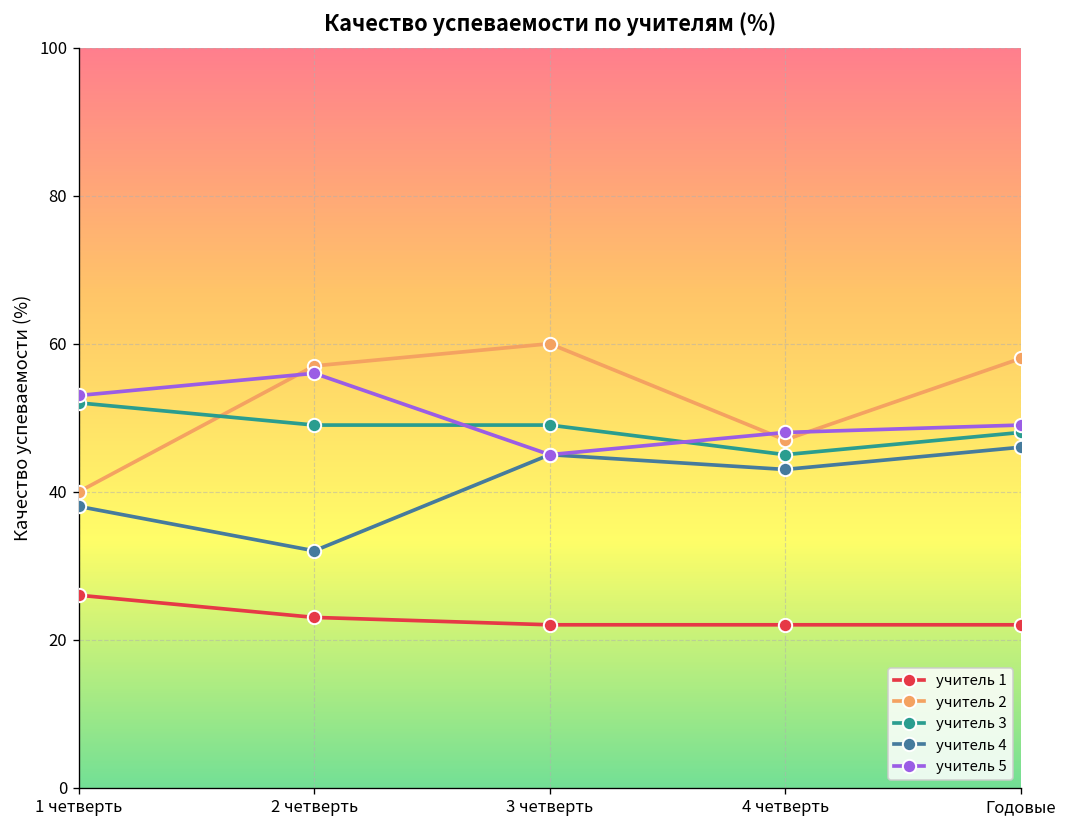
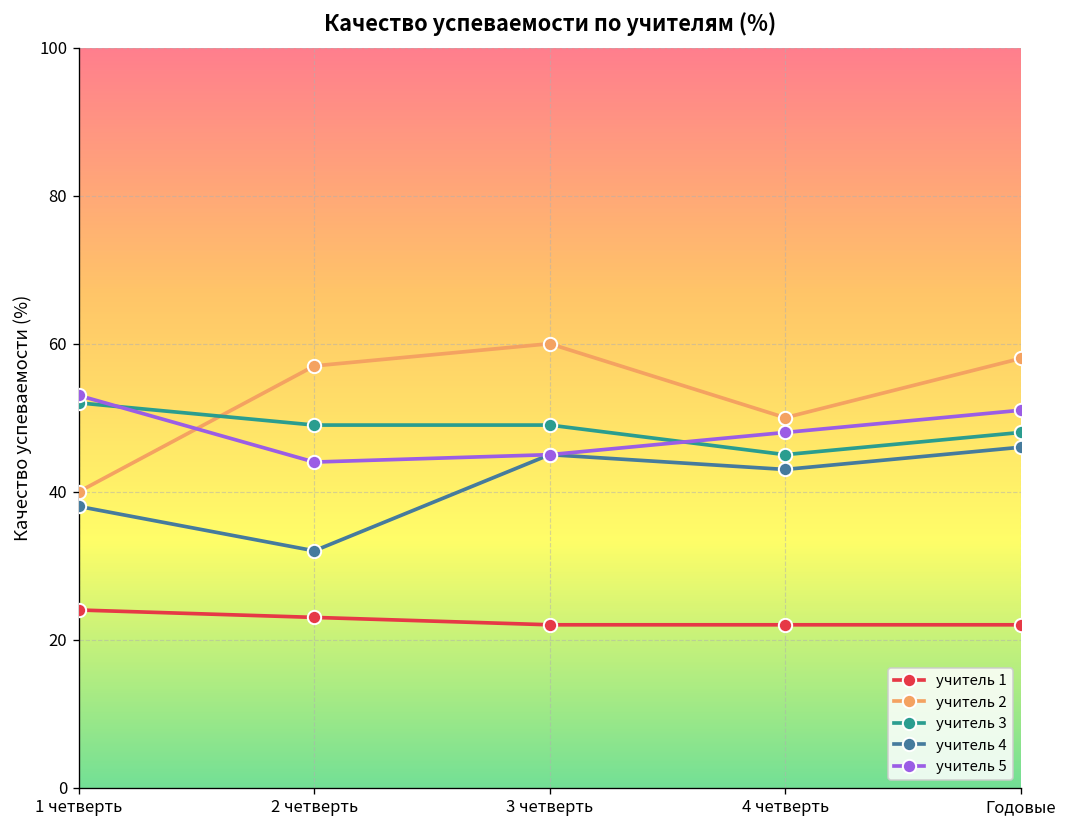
  {
    "учитель 1": {
-     "1 четверть": 26,
+     "1 четверть": 24,
      "2 четверть": 23,
      "3 четверть": 22,
      "4 четверть": 22,
      "Годовые": 22
    },
    "учитель 2": {
      "1 четверть": 40,
      "2 четверть": 57,
      "3 четверть": 60,
-     "4 четверть": 47,
+     "4 четверть": 50,
      "Годовые": 58
    },
    "учитель 5": {
      "1 четверть": 53,
-     "2 четверть": 56,
+     "2 четверть": 44,
      "4 четверть": 48,
-     "Годовые": 49
+     "Годовые": 51
    }
  }
